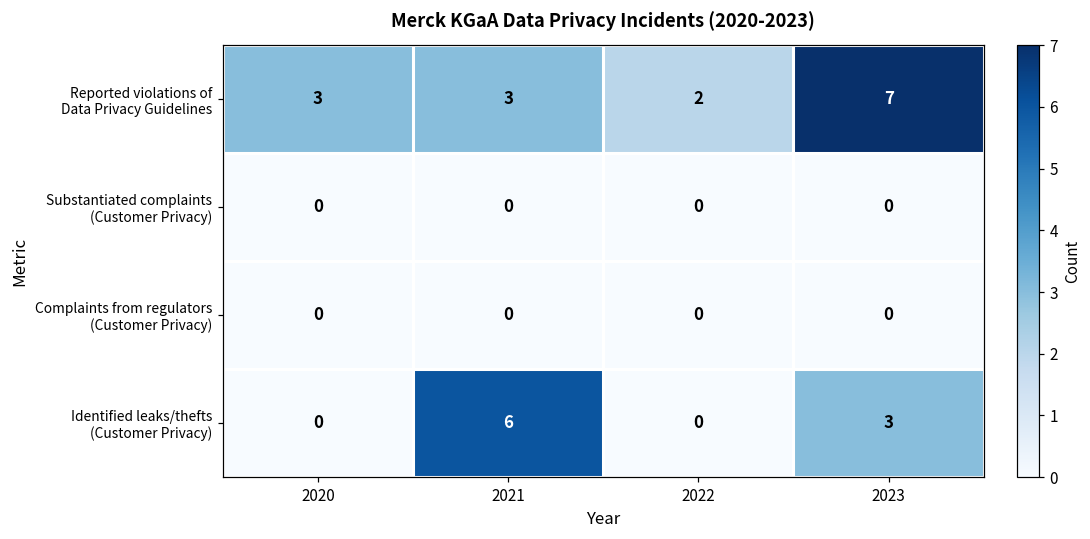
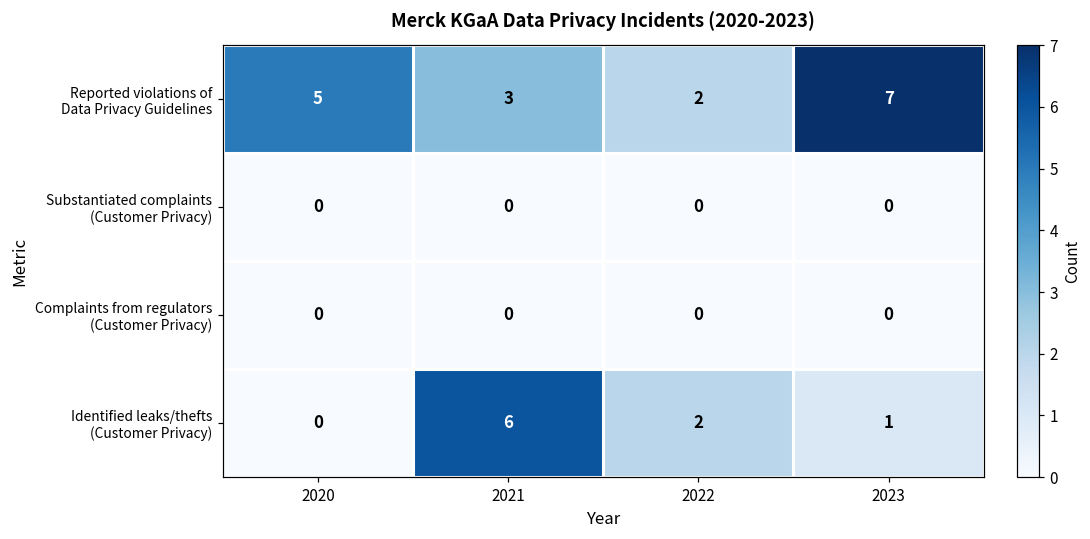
  {
    "Reported violations of Data Privacy Guidelines": {
-     "2020": 3,
+     "2020": 5,
      "2021": 3,
      "2022": 2,
      "2023": 7
    },
    "Substantiated complaints (Customer Privacy)": {
      "2020": 0,
      "2021": 0,
      "2022": 0,
      "2023": 0
    },
    "Complaints from regulators (Customer Privacy)": {
      "2020": 0,
      "2021": 0,
      "2022": 0,
      "2023": 0
    },
    "Identified leaks/thefts (Customer Privacy)": {
      "2020": 0,
      "2021": 6,
-     "2022": 0,
-     "2023": 3
+     "2022": 2,
+     "2023": 1
    }
  }
